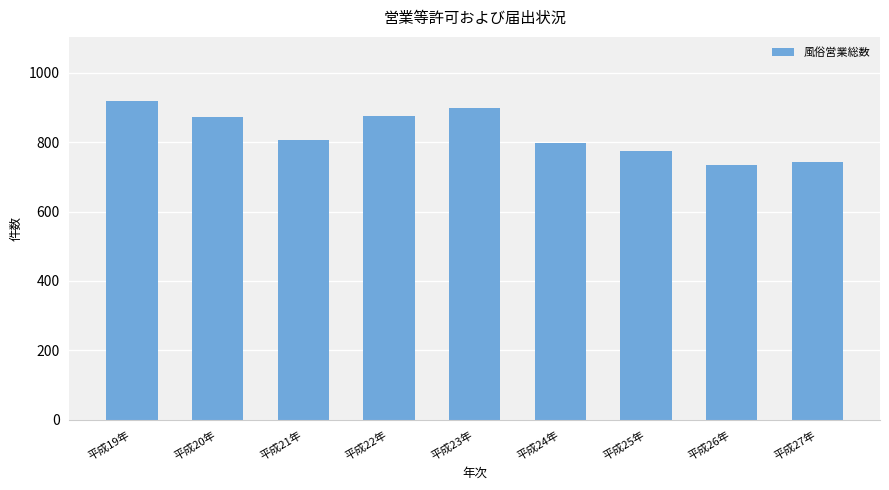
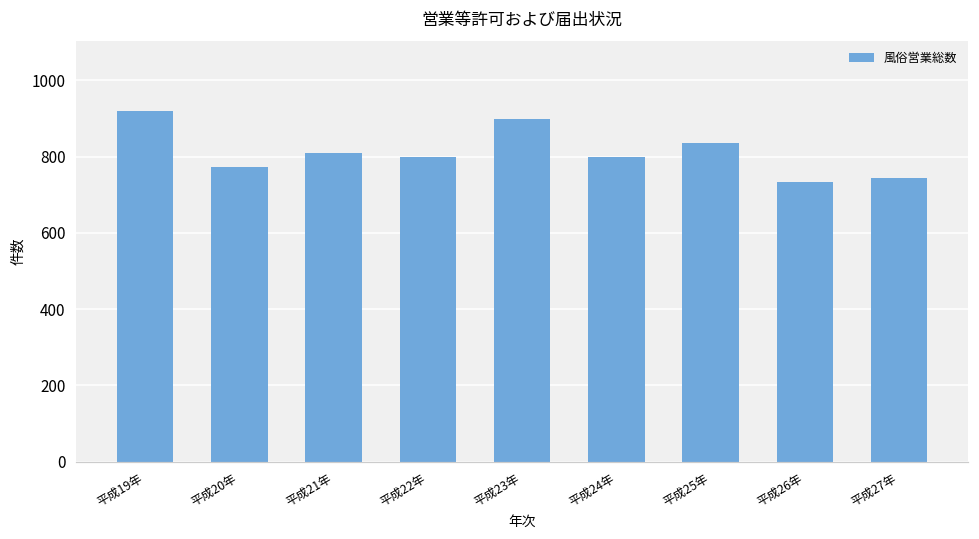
  {
    "平成19年": 920,
-   "平成20年": 870,
+   "平成20年": 770,
    "平成21年": 810,
-   "平成22年": 880,
+   "平成22年": 800,
    "平成23年": 900,
    "平成24年": 800,
-   "平成25年": 770,
+   "平成25年": 840,
    "平成26年": 730,
    "平成27年": 740
  }
